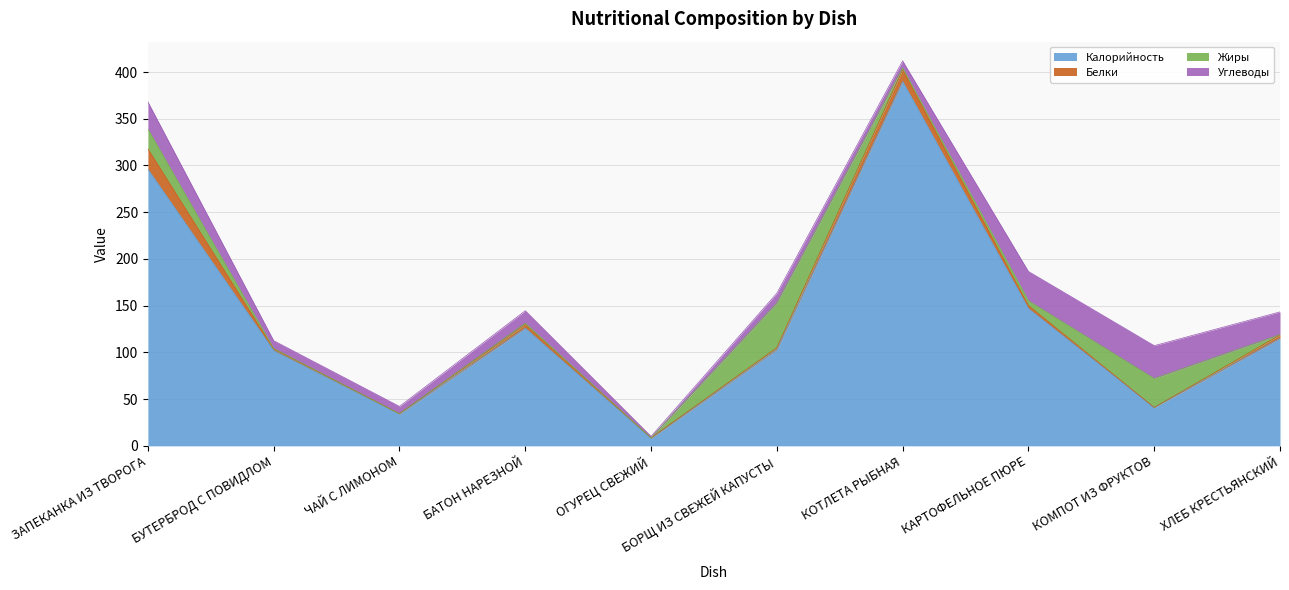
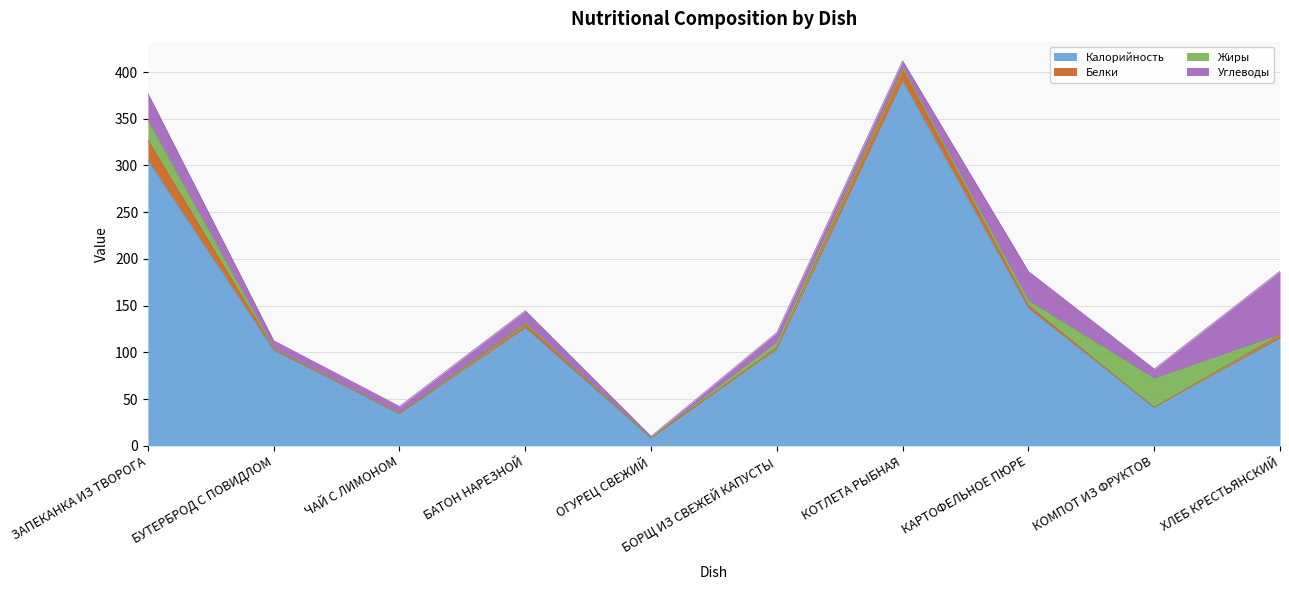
  {
    "Калорийность": {
-     "ЗАПЕКАНКА ИЗ ТВОРОГА": 300,
+     "ЗАПЕКАНКА ИЗ ТВОРОГА": 310,
      "БАТОН НАРЕЗНОЙ": 130,
      "КОТЛЕТА РЫБНАЯ": 390,
      "КАРТОФЕЛЬНОЕ ПЮРЕ": 150,
      "ХЛЕБ КРЕСТЬЯНСКИЙ": 120
    },
    "Белки": {
      "ЗАПЕКАНКА ИЗ ТВОРОГА": 20,
      "КАРТОФЕЛЬНОЕ ПЮРЕ": 0
    },
    "Жиры": {
      "ЗАПЕКАНКА ИЗ ТВОРОГА": 20,
-     "БОРЩ ИЗ СВЕЖЕЙ КАПУСТЫ": 50,
+     "БОРЩ ИЗ СВЕЖЕЙ КАПУСТЫ": 10,
      "КАРТОФЕЛЬНОЕ ПЮРЕ": 10,
      "КОМПОТ ИЗ ФРУКТОВ": 30
    },
    "Углеводы": {
      "ЗАПЕКАНКА ИЗ ТВОРОГА": 30,
      "БУТЕРБРОД С ПОВИДЛОМ": 10,
      "ЧАЙ С ЛИМОНОМ": 10,
      "БАТОН НАРЕЗНОЙ": 10,
      "БОРЩ ИЗ СВЕЖЕЙ КАПУСТЫ": 10,
      "КОТЛЕТА РЫБНАЯ": 10,
      "КАРТОФЕЛЬНОЕ ПЮРЕ": 30,
-     "КОМПОТ ИЗ ФРУКТОВ": 40,
-     "ХЛЕБ КРЕСТЬЯНСКИЙ": 20
+     "КОМПОТ ИЗ ФРУКТОВ": 10,
+     "ХЛЕБ КРЕСТЬЯНСКИЙ": 70
    }
  }
